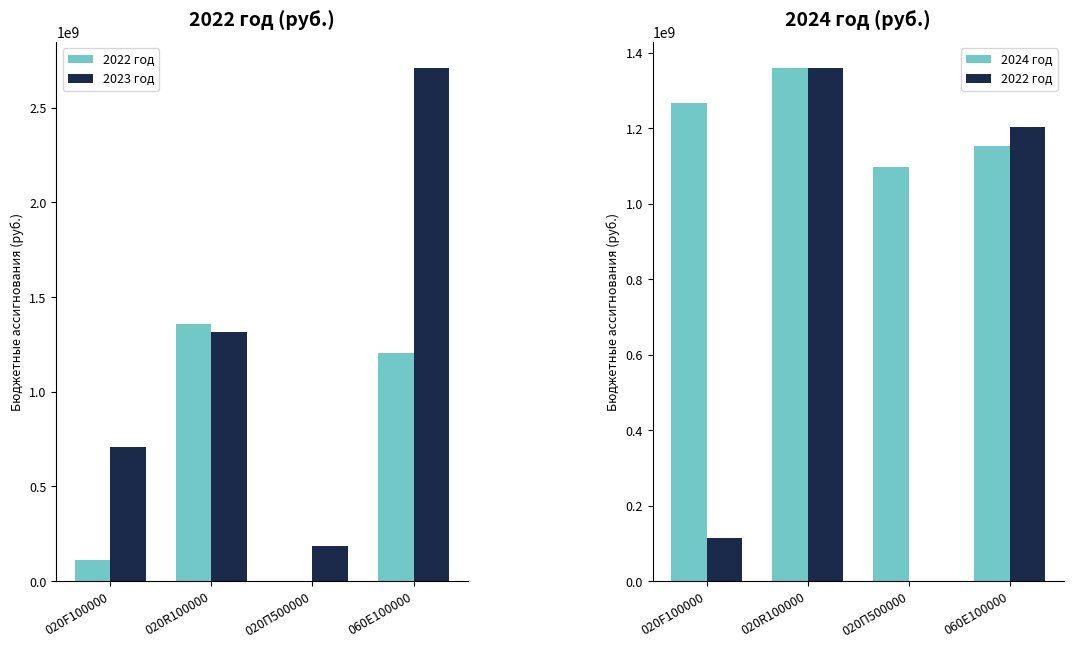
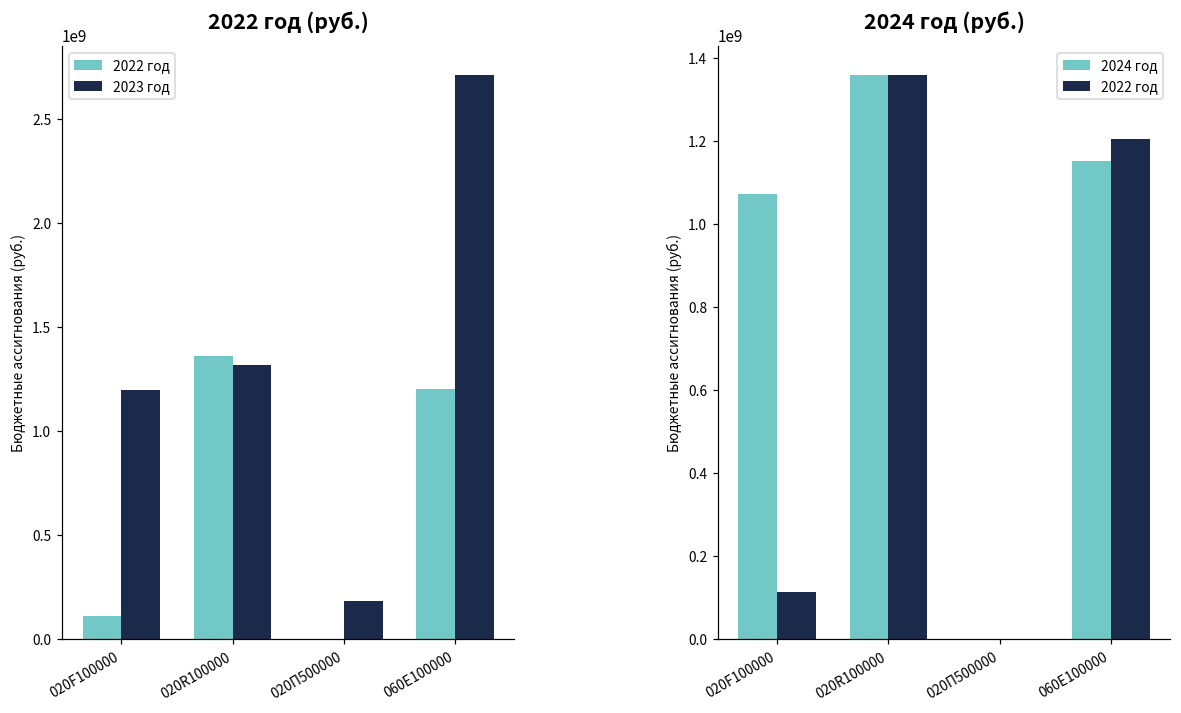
  {
    "2022 год (руб.)": {
      "2023 год": {
-       "020F100000": 710000000,
+       "020F100000": 1200000000,
        "020R100000": 1320000000,
        "020П500000": 180000000,
        "060E100000": 2710000000
      }
    },
    "2024 год (руб.)": {
      "2024 год": {
-       "020F100000": 1270000000,
+       "020F100000": 1070000000,
        "020R100000": 1360000000,
-       "020П500000": 1100000000,
+       "020П500000": 0,
        "060E100000": 1150000000
      },
      "2022 год": {
        "020F100000": 110000000,
        "020R100000": 1360000000,
        "060E100000": 1200000000
      }
    }
  }
